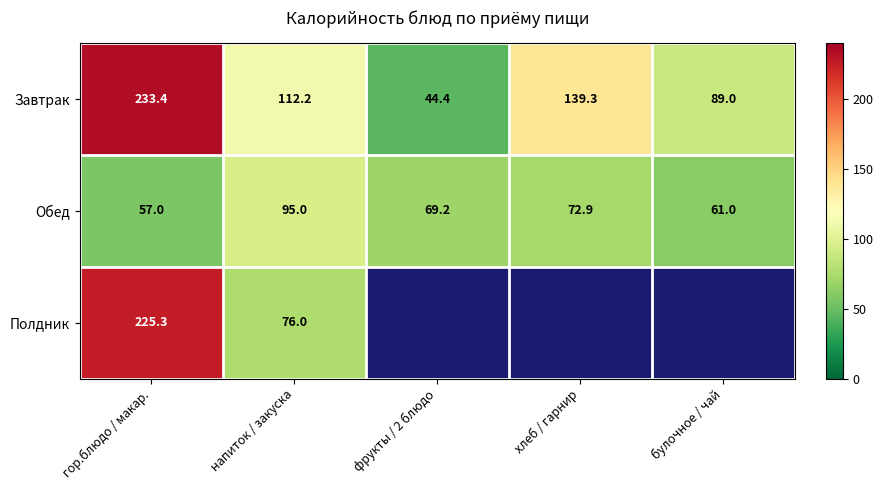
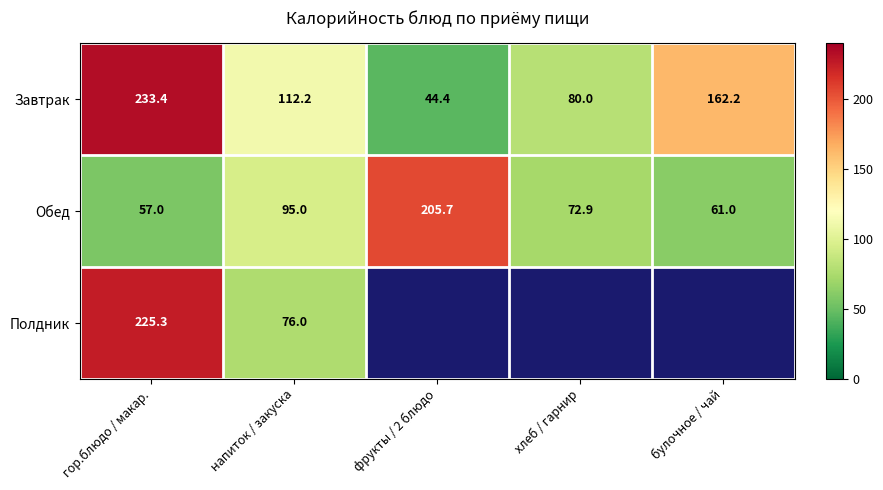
  {
    "Завтрак": {
      "гор.блюдо / макар.": 233.4,
      "напиток / закуска": 112.2,
      "фрукты / 2 блюдо": 44.4,
-     "хлеб / гарнир": 139.3,
-     "булочное / чай": 89.0
+     "хлеб / гарнир": 80.0,
+     "булочное / чай": 162.2
    },
    "Обед": {
      "гор.блюдо / макар.": 57.0,
      "напиток / закуска": 95.0,
-     "фрукты / 2 блюдо": 69.2,
+     "фрукты / 2 блюдо": 205.7,
      "хлеб / гарнир": 72.9,
      "булочное / чай": 61.0
    },
    "Полдник": {
      "гор.блюдо / макар.": 225.3,
      "напиток / закуска": 76.0
    }
  }
